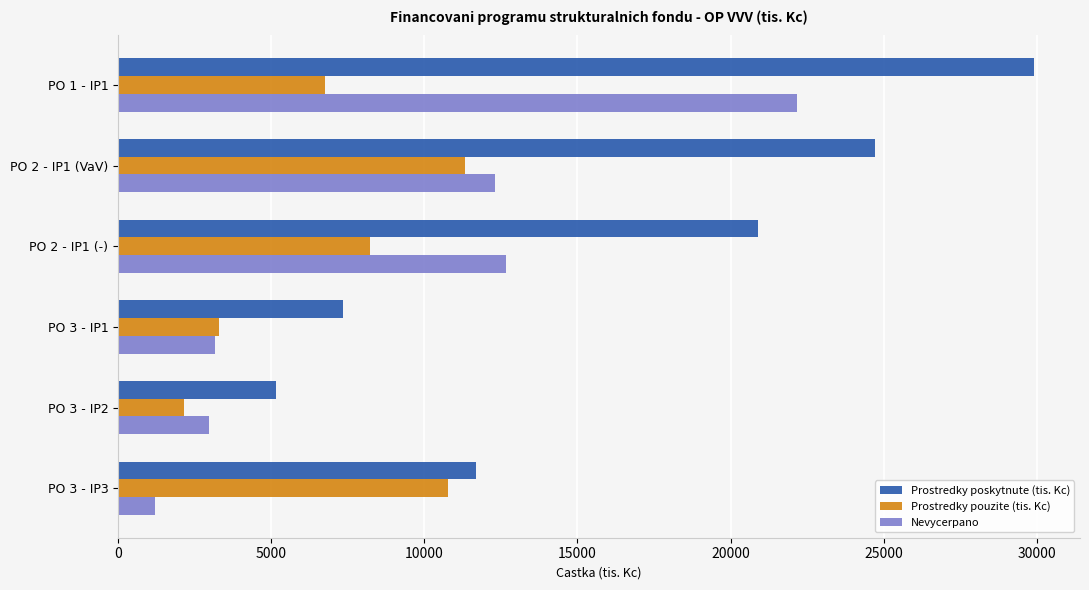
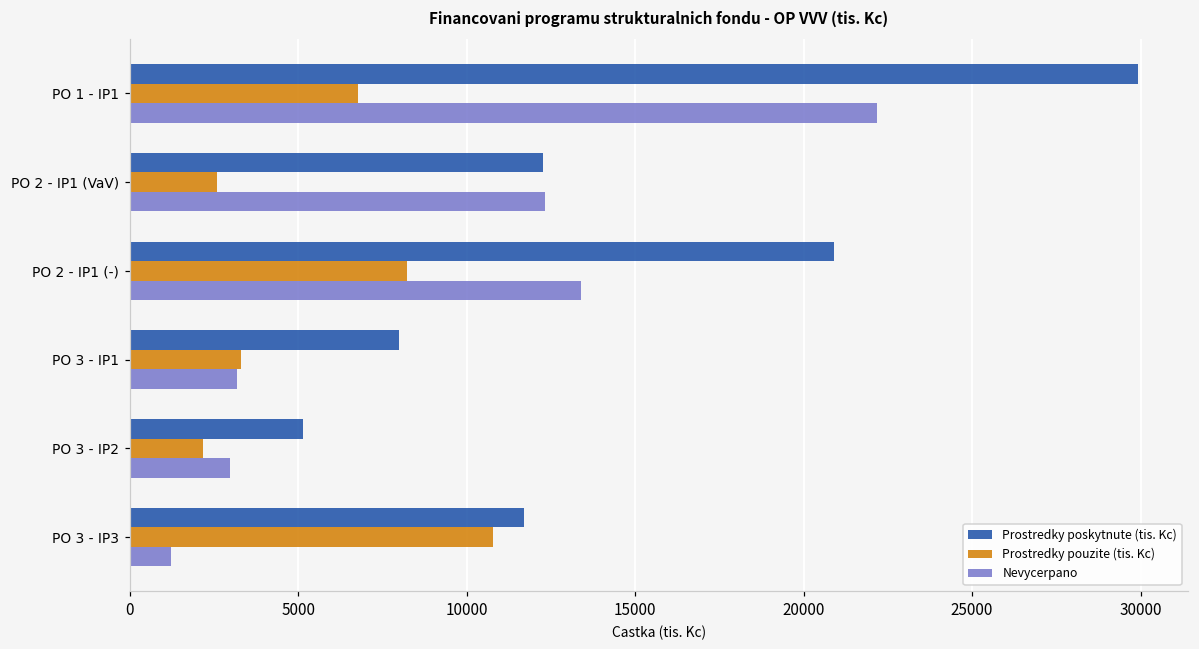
  {
    "Prostredky poskytnute (tis. Kc)": {
      "PO 1 - IP1": 29900,
-     "PO 2 - IP1 (VaV)": 24700,
+     "PO 2 - IP1 (VaV)": 12300,
      "PO 2 - IP1 (-)": 20900,
-     "PO 3 - IP1": 7400,
+     "PO 3 - IP1": 8000,
      "PO 3 - IP2": 5100,
      "PO 3 - IP3": 11700
    },
    "Prostredky pouzite (tis. Kc)": {
      "PO 1 - IP1": 6800,
-     "PO 2 - IP1 (VaV)": 11300,
+     "PO 2 - IP1 (VaV)": 2600,
      "PO 2 - IP1 (-)": 8200,
      "PO 3 - IP1": 3300,
      "PO 3 - IP2": 2200,
      "PO 3 - IP3": 10800
    },
    "Nevycerpano": {
      "PO 1 - IP1": 22200,
      "PO 2 - IP1 (VaV)": 12300,
-     "PO 2 - IP1 (-)": 12700,
+     "PO 2 - IP1 (-)": 13400,
      "PO 3 - IP1": 3200,
      "PO 3 - IP2": 3000,
      "PO 3 - IP3": 1200
    }
  }
